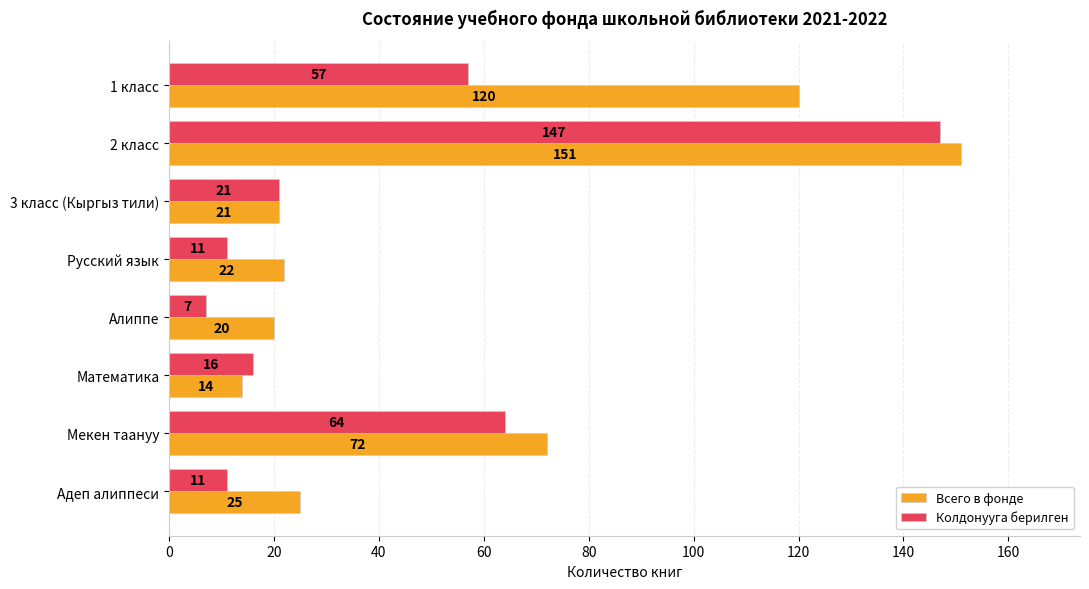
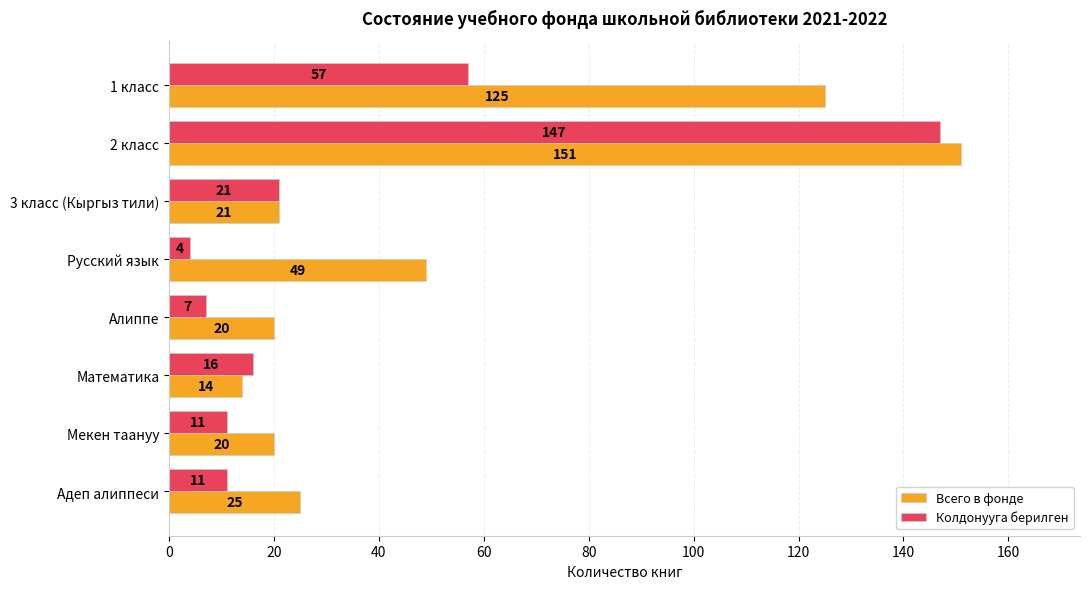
  {
    "Всего в фонде": {
-     "1 класс": 120,
+     "1 класс": 125,
      "2 класс": 151,
      "3 класс (Кыргыз тили)": 21,
-     "Русский язык": 22,
+     "Русский язык": 49,
      "Алиппе": 20,
      "Математика": 14,
-     "Мекен таануу": 72,
+     "Мекен таануу": 20,
      "Адеп алиппеси": 25
    },
    "Колдонууга берилген": {
      "1 класс": 57,
      "2 класс": 147,
      "3 класс (Кыргыз тили)": 21,
-     "Русский язык": 11,
+     "Русский язык": 4,
      "Алиппе": 7,
      "Математика": 16,
-     "Мекен таануу": 64,
+     "Мекен таануу": 11,
      "Адеп алиппеси": 11
    }
  }
